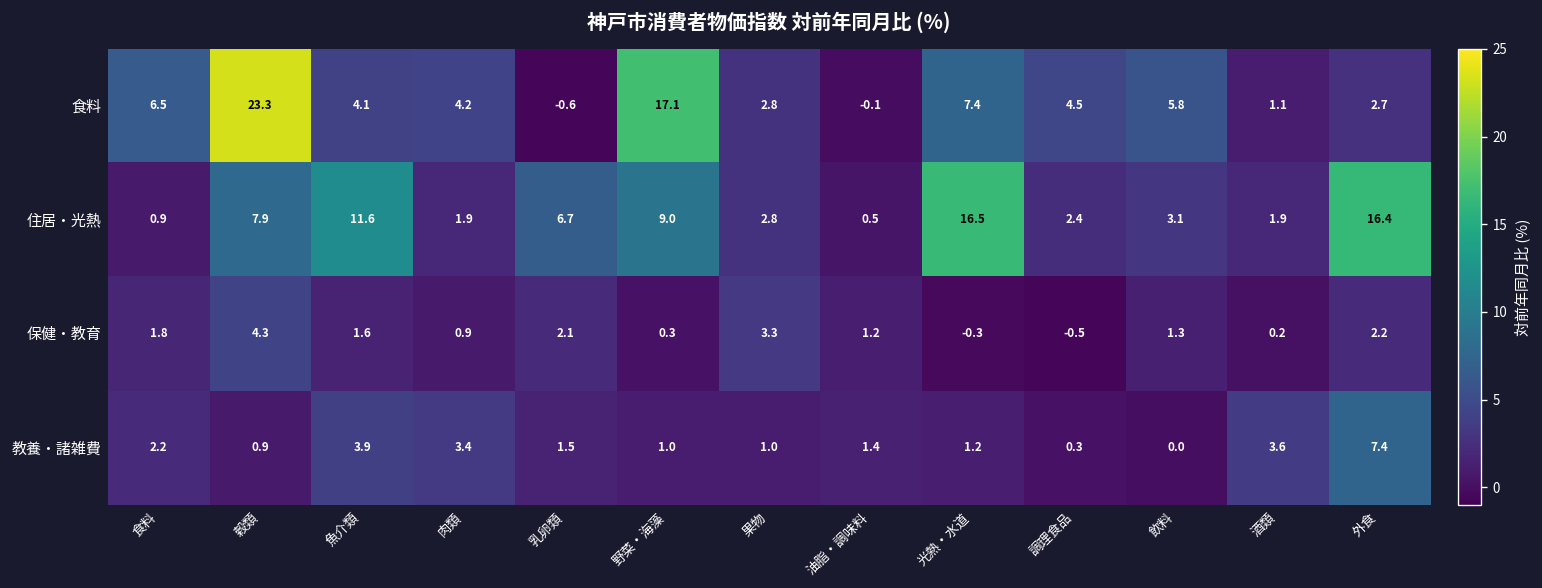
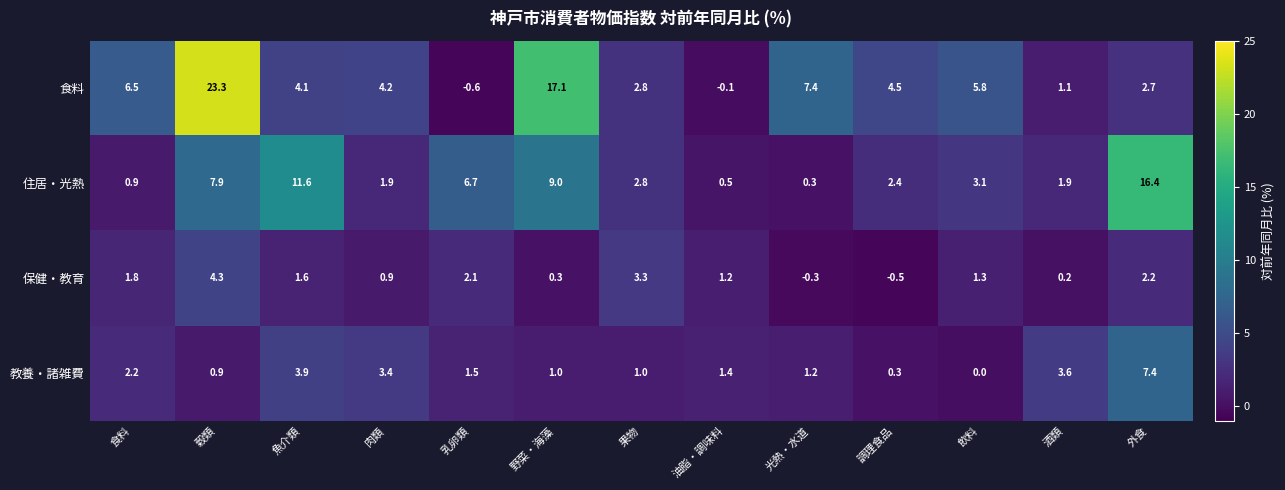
  {
    "食料": {
      "食料": 6.5,
      "穀類": 23.3,
      "魚介類": 4.1,
      "肉類": 4.2,
      "乳卵類": -0.6,
      "野菜・海藻": 17.1,
      "果物": 2.8,
      "油脂・調味料": -0.1,
      "光熱・水道": 7.4,
      "調理食品": 4.5,
      "飲料": 5.8,
      "酒類": 1.1,
      "外食": 2.7
    },
    "住居・光熱": {
      "食料": 0.9,
      "穀類": 7.9,
      "魚介類": 11.6,
      "肉類": 1.9,
      "乳卵類": 6.7,
      "野菜・海藻": 9.0,
      "果物": 2.8,
      "油脂・調味料": 0.5,
-     "光熱・水道": 16.5,
+     "光熱・水道": 0.3,
      "調理食品": 2.4,
      "飲料": 3.1,
      "酒類": 1.9,
      "外食": 16.4
    },
    "保健・教育": {
      "食料": 1.8,
      "穀類": 4.3,
      "魚介類": 1.6,
      "肉類": 0.9,
      "乳卵類": 2.1,
      "野菜・海藻": 0.3,
      "果物": 3.3,
      "油脂・調味料": 1.2,
      "光熱・水道": -0.3,
      "調理食品": -0.5,
      "飲料": 1.3,
      "酒類": 0.2,
      "外食": 2.2
    },
    "教養・諸雑費": {
      "食料": 2.2,
      "穀類": 0.9,
      "魚介類": 3.9,
      "肉類": 3.4,
      "乳卵類": 1.5,
      "野菜・海藻": 1.0,
      "果物": 1.0,
      "油脂・調味料": 1.4,
      "光熱・水道": 1.2,
      "調理食品": 0.3,
      "飲料": 0.0,
      "酒類": 3.6,
      "外食": 7.4
    }
  }
